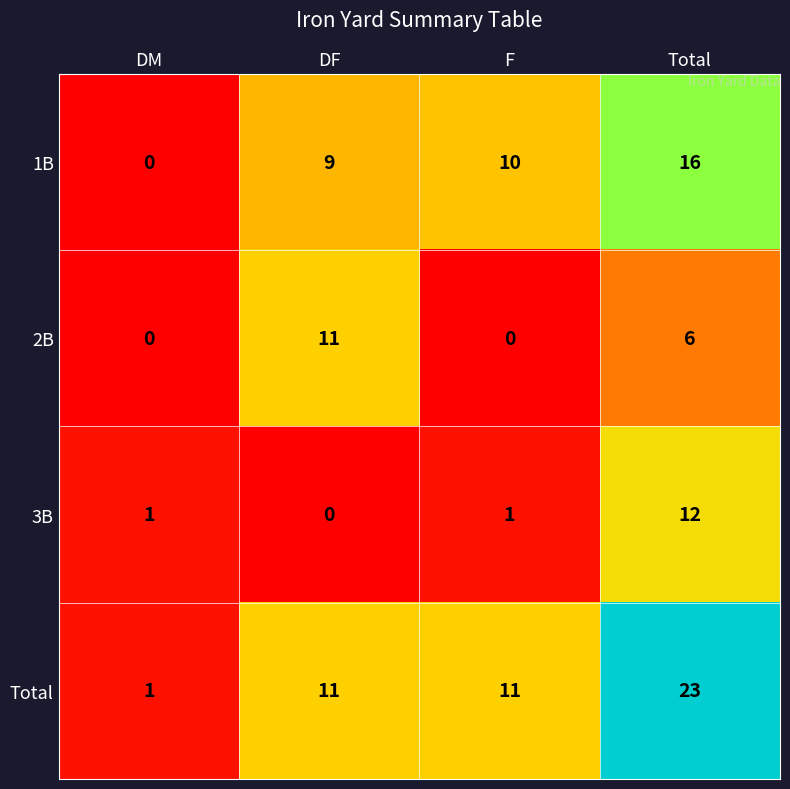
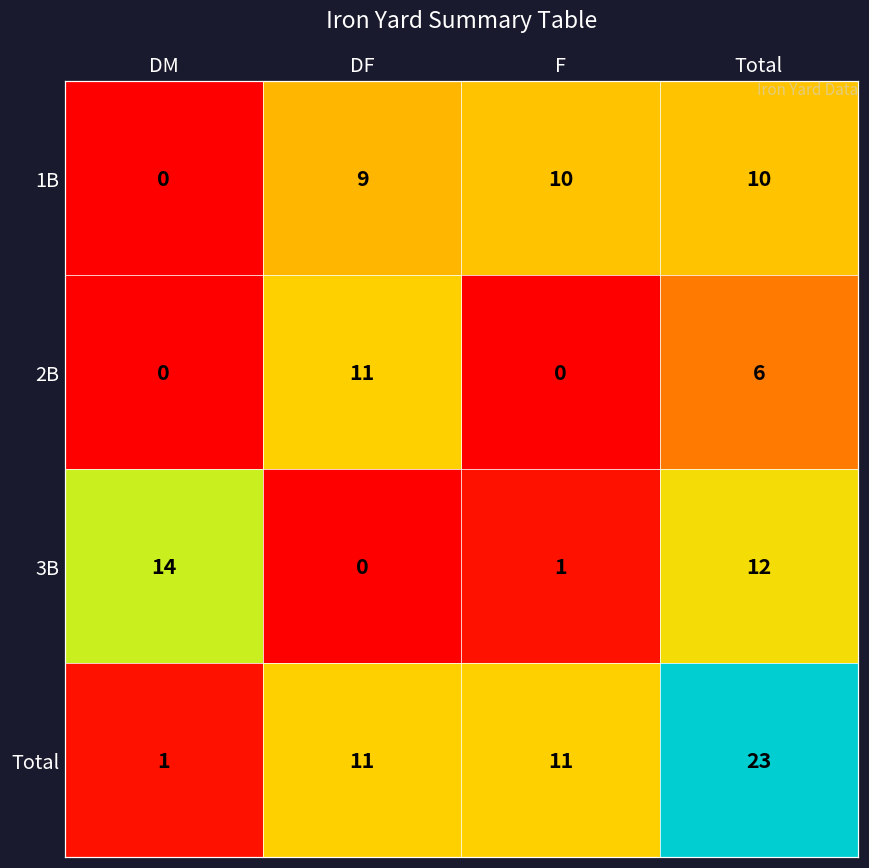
  {
    "1B": {
      "DM": 0,
      "DF": 9,
      "F": 10,
-     "Total": 16
+     "Total": 10
    },
    "2B": {
      "DM": 0,
      "DF": 11,
      "F": 0,
      "Total": 6
    },
    "3B": {
-     "DM": 1,
+     "DM": 14,
      "DF": 0,
      "F": 1,
      "Total": 12
    },
    "Total": {
      "DM": 1,
      "DF": 11,
      "F": 11,
      "Total": 23
    }
  }
